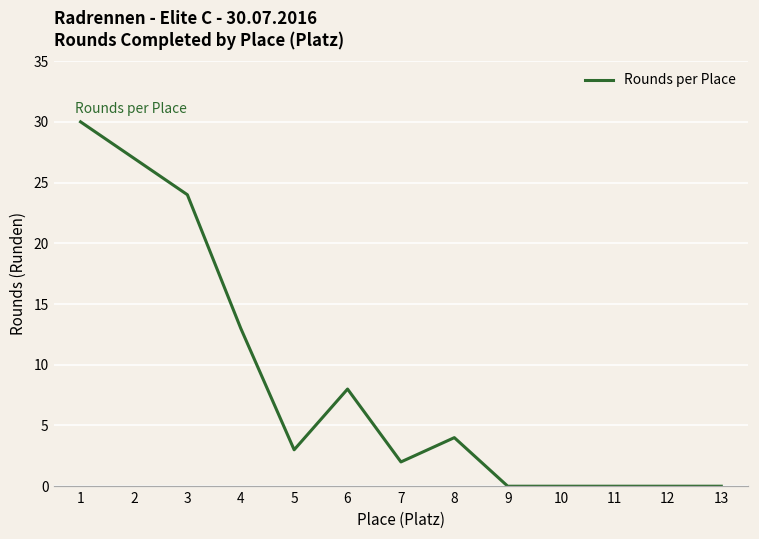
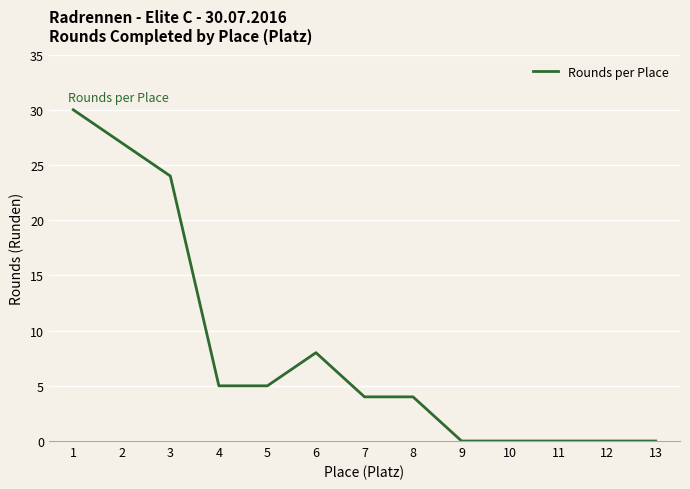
  {
    "1": 30,
    "2": 27,
    "3": 24,
-   "4": 13,
-   "5": 3,
+   "4": 5,
+   "5": 5,
    "6": 8,
-   "7": 2,
+   "7": 4,
    "8": 4,
    "9": 0,
    "10": 0,
    "11": 0,
    "12": 0,
    "13": 0
  }
